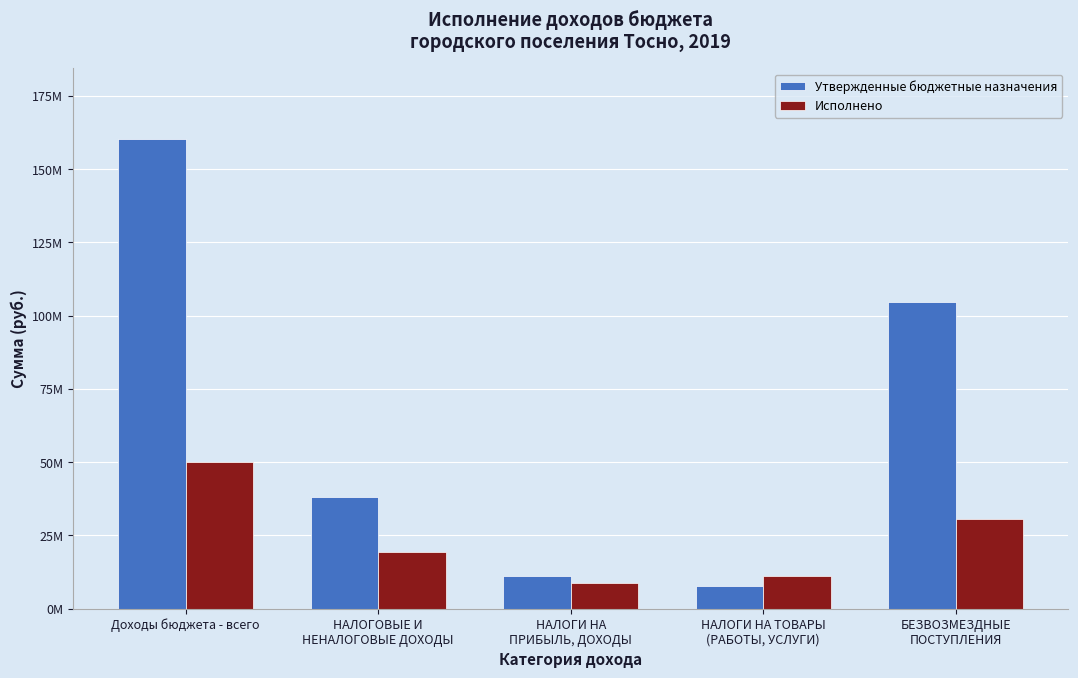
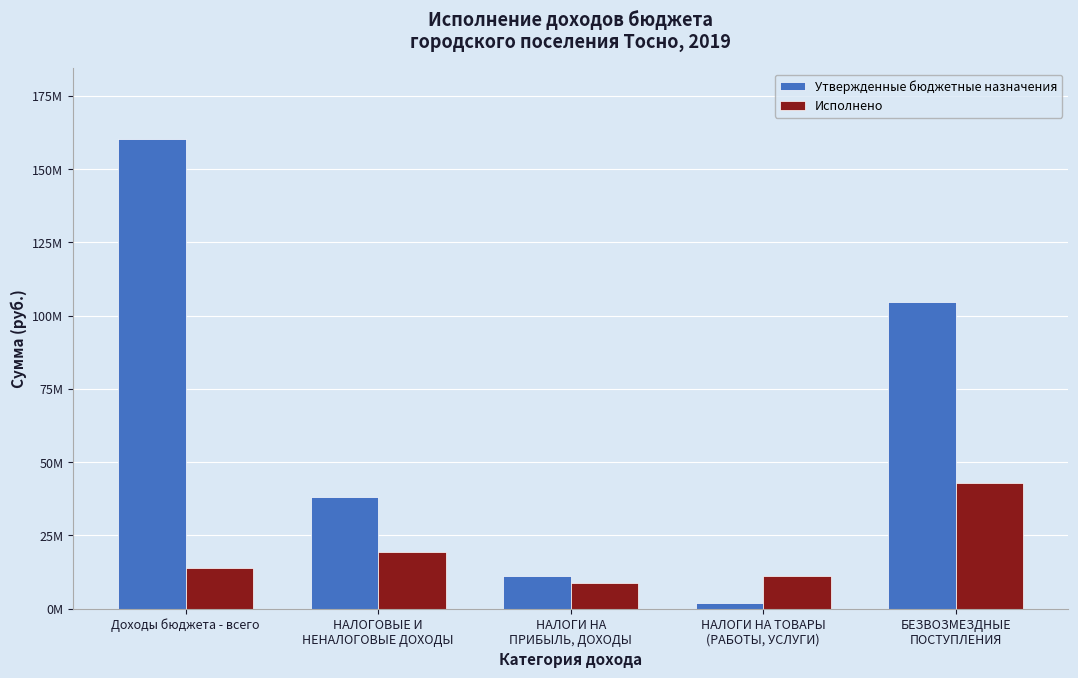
  {
    "Утвержденные бюджетные назначения": {
      "Доходы бюджета - всего": 160000000,
      "НАЛОГОВЫЕ И НЕНАЛОГОВЫЕ ДОХОДЫ": 38000000,
      "НАЛОГИ НА ПРИБЫЛЬ, ДОХОДЫ": 11000000,
-     "НАЛОГИ НА ТОВАРЫ (РАБОТЫ, УСЛУГИ)": 8000000,
+     "НАЛОГИ НА ТОВАРЫ (РАБОТЫ, УСЛУГИ)": 2000000,
      "БЕЗВОЗМЕЗДНЫЕ ПОСТУПЛЕНИЯ": 105000000
    },
    "Исполнено": {
-     "Доходы бюджета - всего": 50000000,
+     "Доходы бюджета - всего": 14000000,
      "НАЛОГОВЫЕ И НЕНАЛОГОВЫЕ ДОХОДЫ": 19000000,
      "НАЛОГИ НА ПРИБЫЛЬ, ДОХОДЫ": 9000000,
      "НАЛОГИ НА ТОВАРЫ (РАБОТЫ, УСЛУГИ)": 11000000,
-     "БЕЗВОЗМЕЗДНЫЕ ПОСТУПЛЕНИЯ": 31000000
+     "БЕЗВОЗМЕЗДНЫЕ ПОСТУПЛЕНИЯ": 43000000
    }
  }
